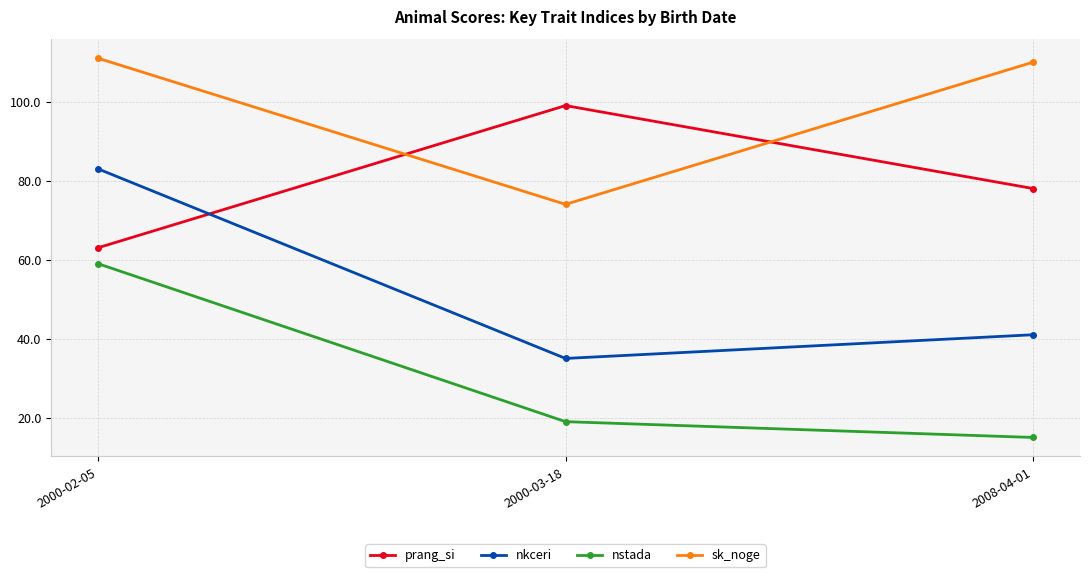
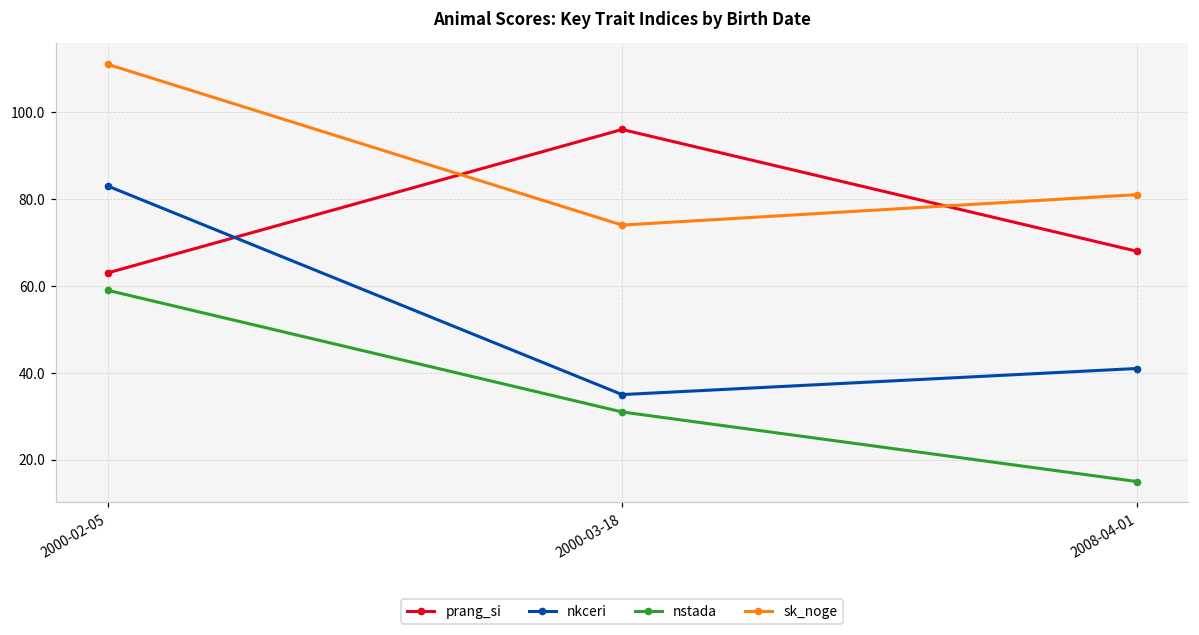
  {
    "prang_si": {
      "2000-02-05": 63,
-     "2000-03-18": 99,
-     "2008-04-01": 78
+     "2000-03-18": 96,
+     "2008-04-01": 68
    },
    "nkceri": {
      "2000-02-05": 83,
      "2000-03-18": 35,
      "2008-04-01": 41
    },
    "nstada": {
      "2000-02-05": 59,
-     "2000-03-18": 19,
+     "2000-03-18": 31,
      "2008-04-01": 15
    },
    "sk_noge": {
      "2000-02-05": 111,
      "2000-03-18": 74,
-     "2008-04-01": 110
+     "2008-04-01": 81
    }
  }
